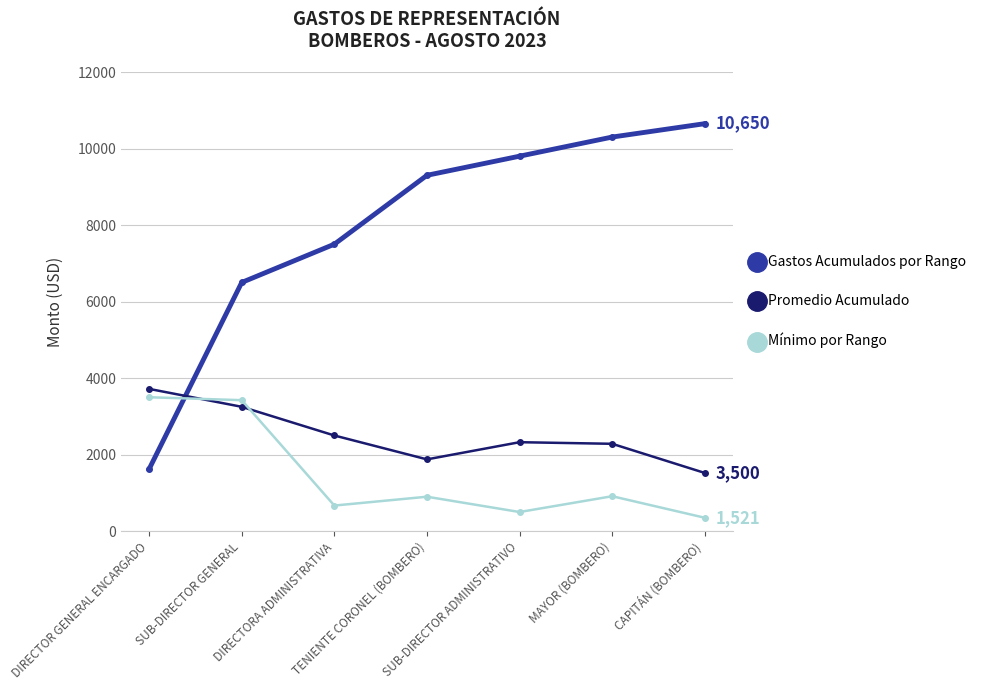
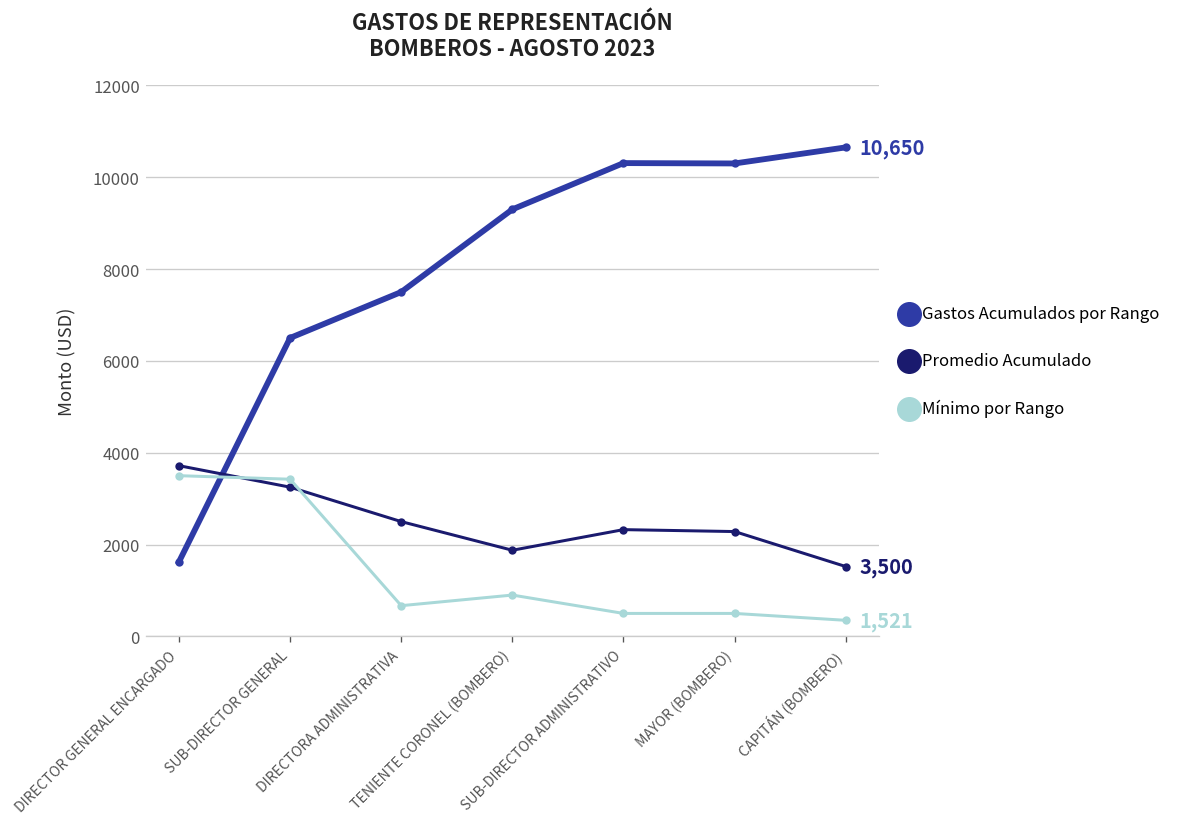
  {
    "Gastos Acumulados por Rango": {
      "DIRECTOR GENERAL ENCARGADO": 1600,
      "SUB-DIRECTOR GENERAL": 6500,
      "DIRECTORA ADMINISTRATIVA": 7500,
      "TENIENTE CORONEL (BOMBERO)": 9300,
-     "SUB-DIRECTOR ADMINISTRATIVO": 9800,
+     "SUB-DIRECTOR ADMINISTRATIVO": 10300,
      "MAYOR (BOMBERO)": 10300
    },
    "Promedio Acumulado": {
      "DIRECTOR GENERAL ENCARGADO": 3700,
      "SUB-DIRECTOR GENERAL": 3300,
      "DIRECTORA ADMINISTRATIVA": 2500,
      "TENIENTE CORONEL (BOMBERO)": 1900,
      "SUB-DIRECTOR ADMINISTRATIVO": 2300,
      "MAYOR (BOMBERO)": 2300
    },
    "Mínimo por Rango": {
      "DIRECTOR GENERAL ENCARGADO": 3500,
      "SUB-DIRECTOR GENERAL": 3400,
      "DIRECTORA ADMINISTRATIVA": 700,
      "TENIENTE CORONEL (BOMBERO)": 900,
      "SUB-DIRECTOR ADMINISTRATIVO": 500,
-     "MAYOR (BOMBERO)": 900
+     "MAYOR (BOMBERO)": 500
    }
  }
